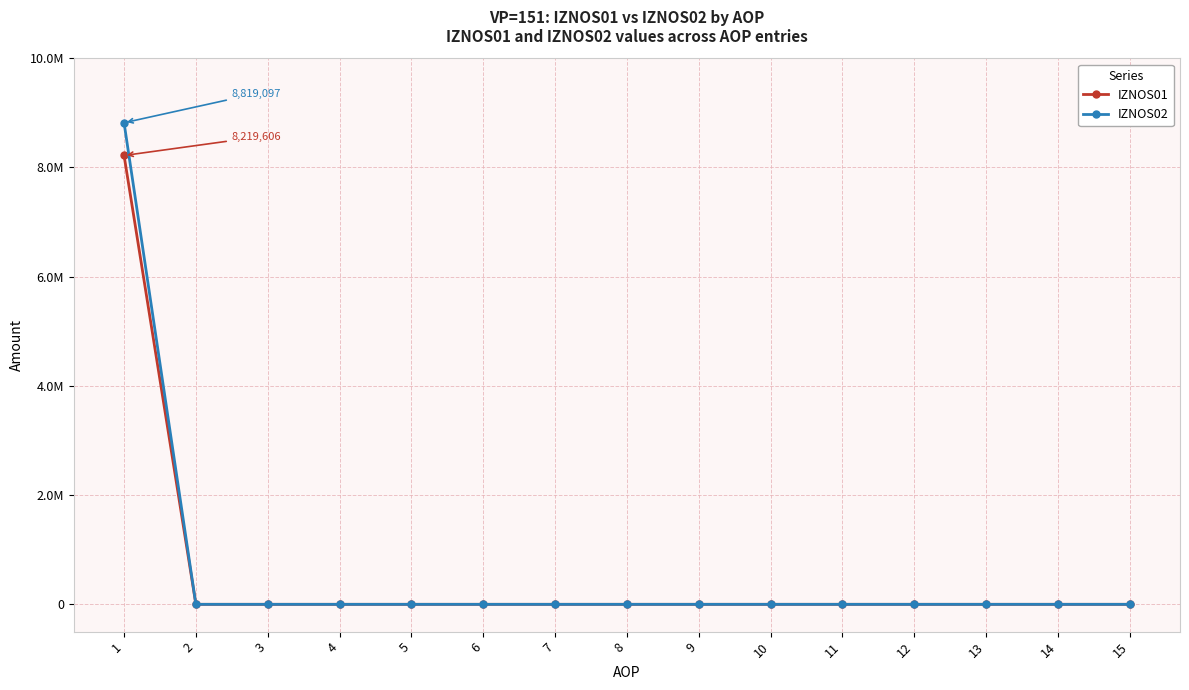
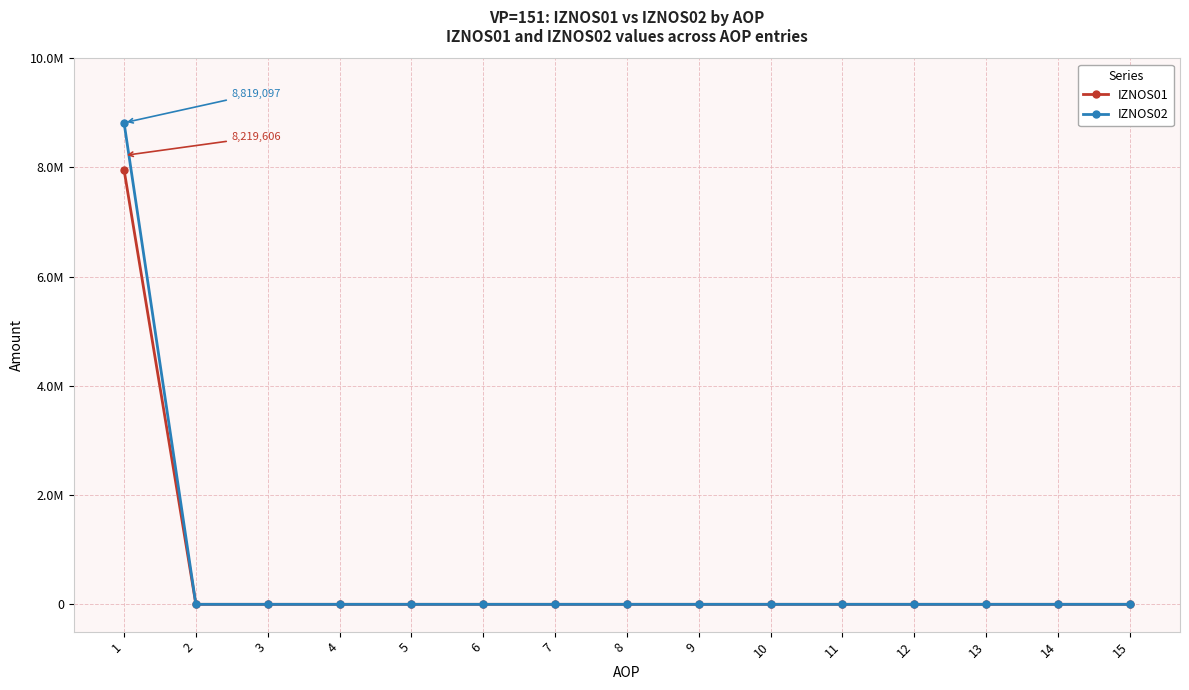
  {
    "IZNOS01": {
-     "1": "8200000"
+     "1": "8000000"
    },
    "IZNOS02": {
      "1": "8,819,097"
    }
  }
